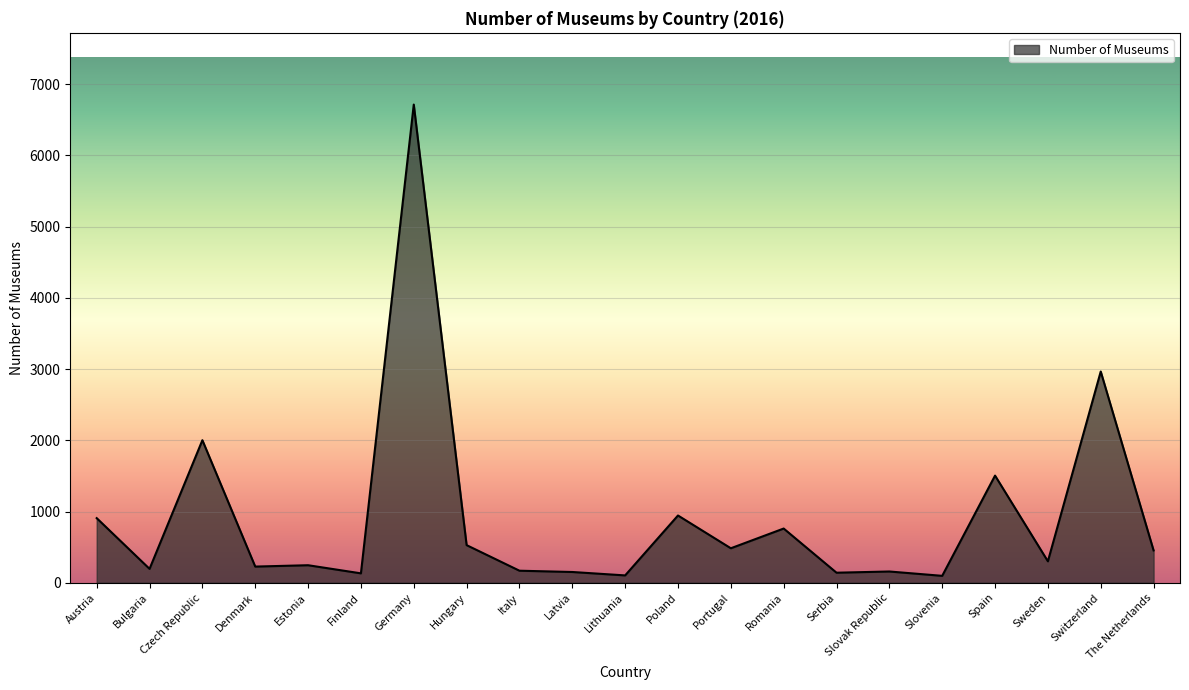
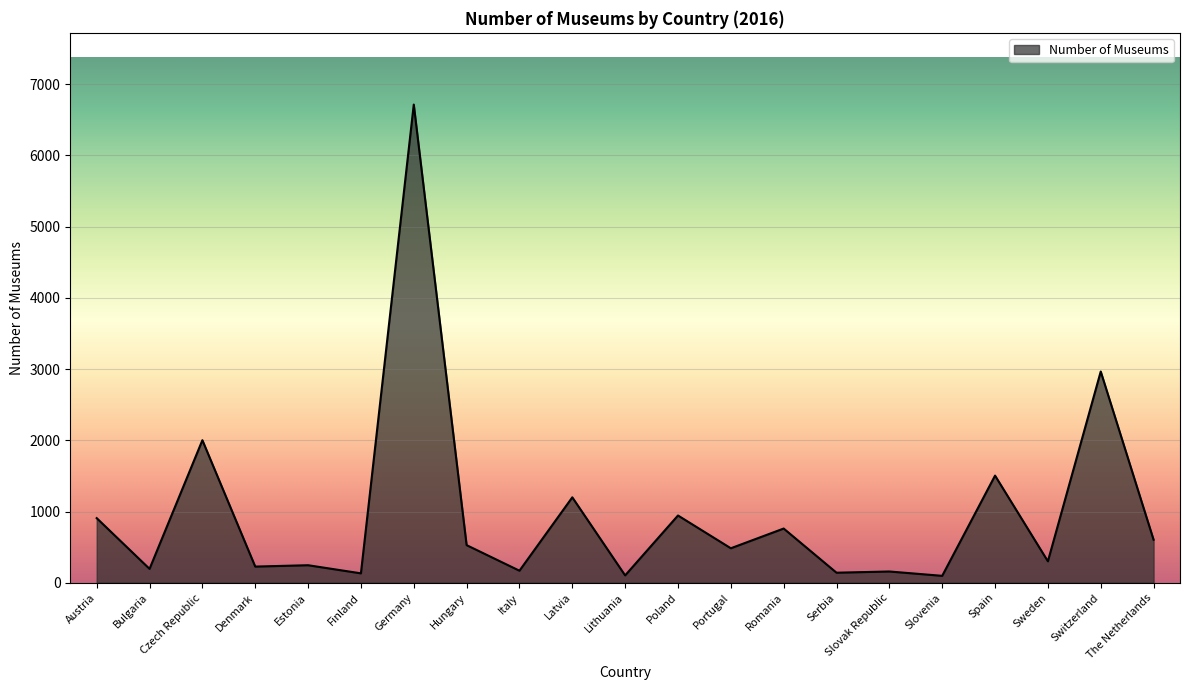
  {
    "Austria": 900,
    "Bulgaria": 200,
    "Czech Republic": 2000,
    "Denmark": 200,
    "Estonia": 200,
    "Finland": 100,
    "Germany": 6700,
    "Hungary": 500,
    "Italy": 200,
-   "Latvia": 200,
+   "Latvia": 1200,
    "Lithuania": 100,
    "Poland": 900,
    "Portugal": 500,
    "Romania": 800,
    "Serbia": 100,
    "Slovak Republic": 200,
    "Slovenia": 100,
    "Spain": 1500,
    "Sweden": 300,
    "Switzerland": 3000,
-   "The Netherlands": 500
+   "The Netherlands": 600
  }
